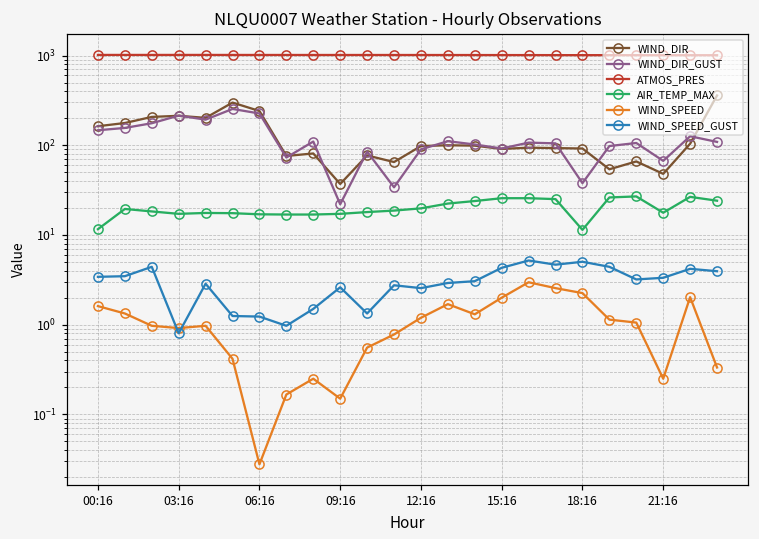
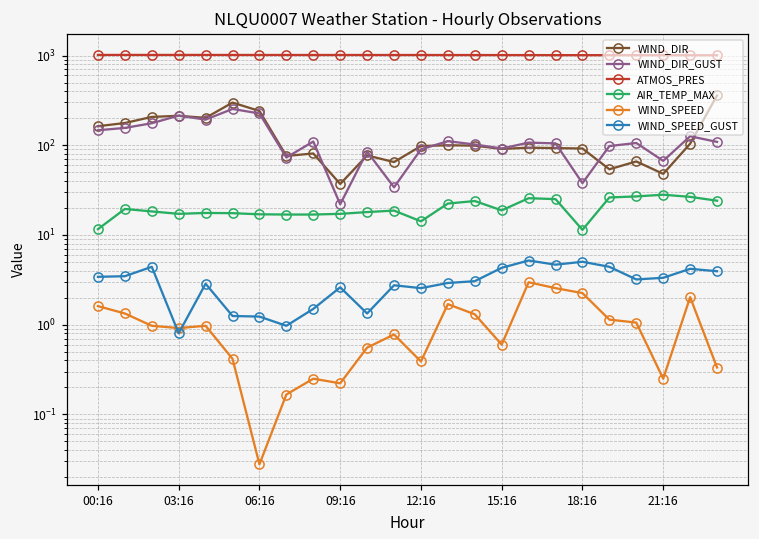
  {
    "WIND_DIR": {
      "00:16": 160,
      "09:16": 40,
      "12:16": 100,
      "18:16": 90,
      "21:16": 50
    },
    "WIND_DIR_GUST": {
      "00:16": 150,
      "09:16": 22,
      "12:16": 90,
      "18:16": 40,
      "21:16": 70
    },
    "ATMOS_PRES": {
      "00:16": 1000,
      "03:16": 1000,
      "06:16": 1000,
      "09:16": 1000,
      "12:16": 1000,
      "15:16": 1000,
      "18:16": 1000
    },
    "AIR_TEMP_MAX": {
      "00:16": 12,
      "03:16": 17,
      "06:16": 17,
      "09:16": 17,
-     "12:16": 20,
-     "15:16": 26,
+     "12:16": 14,
+     "15:16": 19,
      "18:16": 11,
-     "21:16": 18
+     "21:16": 28
    },
    "WIND_SPEED": {
      "00:16": 1.6,
      "03:16": 0.9,
      "06:16": 0.028,
-     "09:16": 0.15,
-     "12:16": 1.2,
-     "15:16": 2.0,
+     "09:16": 0.22,
+     "12:16": 0.4,
+     "15:16": 0.6,
      "18:16": 2.3,
      "21:16": 0.25
    },
    "WIND_SPEED_GUST": {
      "00:16": 3.4,
      "03:16": 0.8,
      "06:16": 1.2,
      "09:16": 2.6,
      "12:16": 2.6,
      "15:16": 4,
      "18:16": 5,
      "21:16": 3.3
    }
  }
